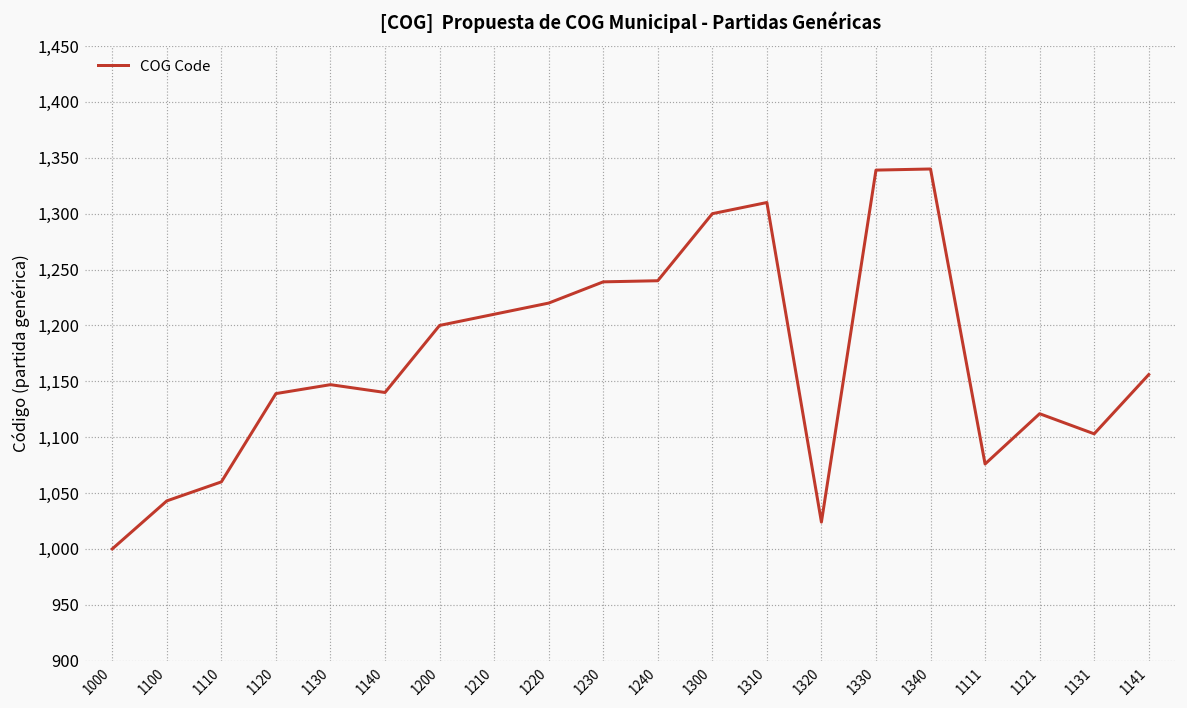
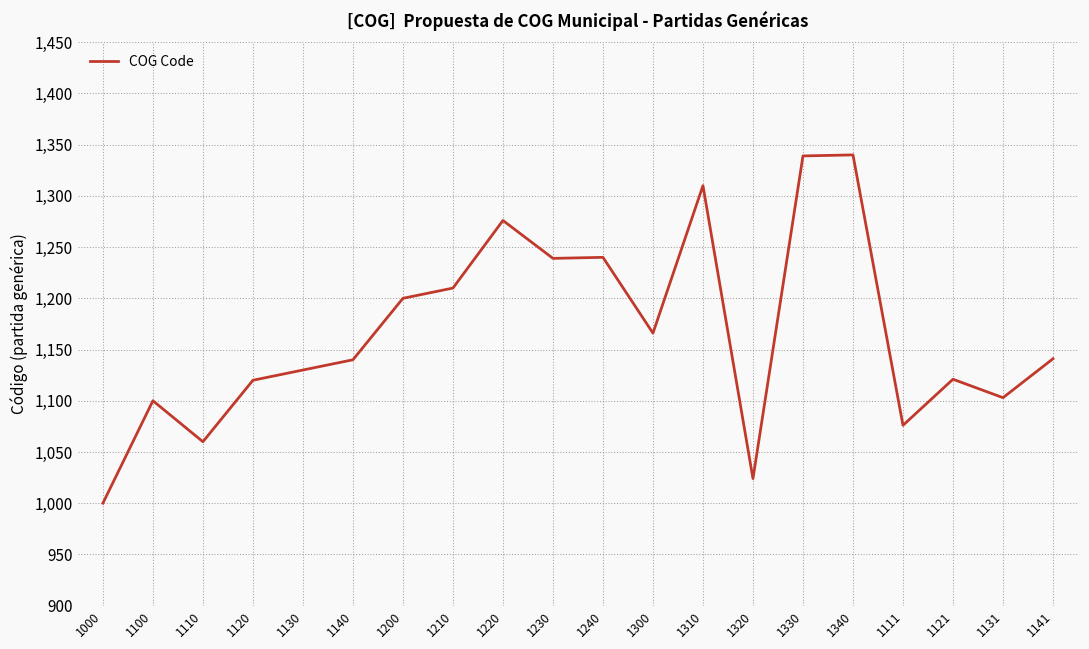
  {
    "1000": "1,000",
-   "1100": "1,040",
+   "1100": "1,100",
    "1110": "1,060",
-   "1120": "1,140",
-   "1130": "1,150",
+   "1120": "1,120",
+   "1130": "1,130",
    "1140": "1,140",
    "1200": "1,200",
    "1210": "1,210",
-   "1220": "1,220",
+   "1220": "1,280",
    "1230": "1,240",
    "1240": "1,240",
-   "1300": "1,300",
+   "1300": "1,170",
    "1310": "1,310",
    "1320": "1,020",
    "1330": "1,340",
    "1340": "1,340",
    "1111": "1,080",
    "1121": "1,120",
    "1131": "1,100",
-   "1141": "1,160"
+   "1141": "1,140"
  }
